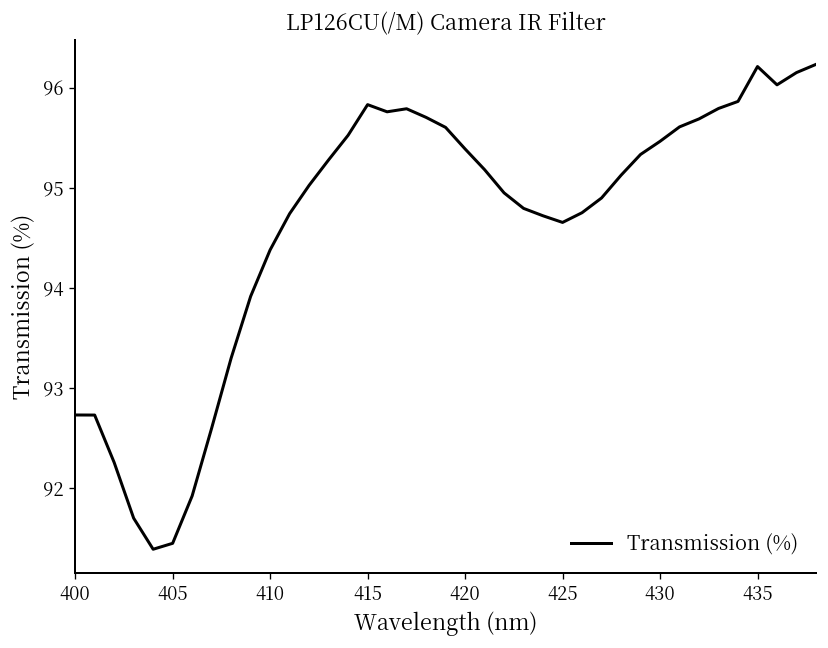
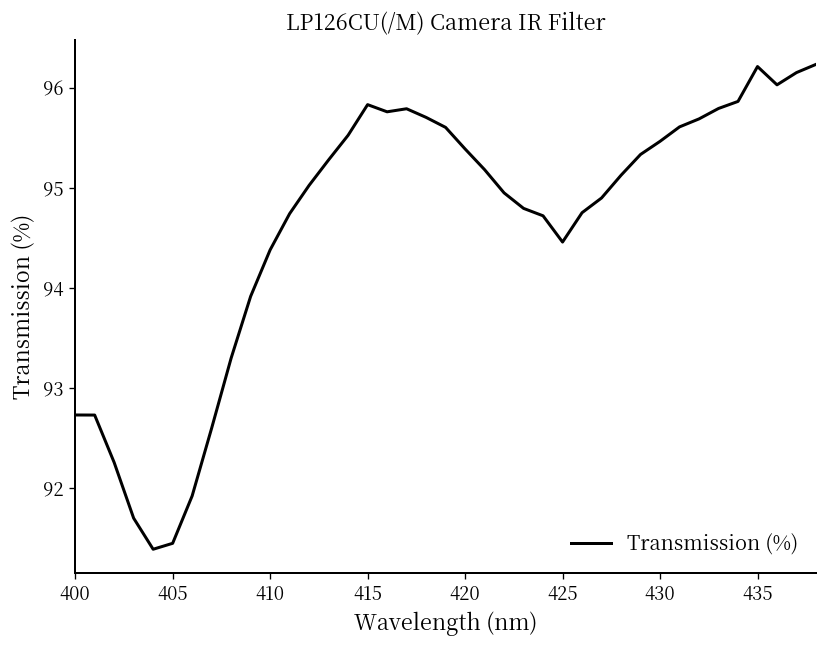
  {
    "400": 92.7,
    "405": 91.4,
    "410": 94.4,
    "415": 95.8,
    "420": 95.4,
-   "425": 94.7,
+   "425": 94.5,
    "430": 95.5,
    "435": 96.2
  }
